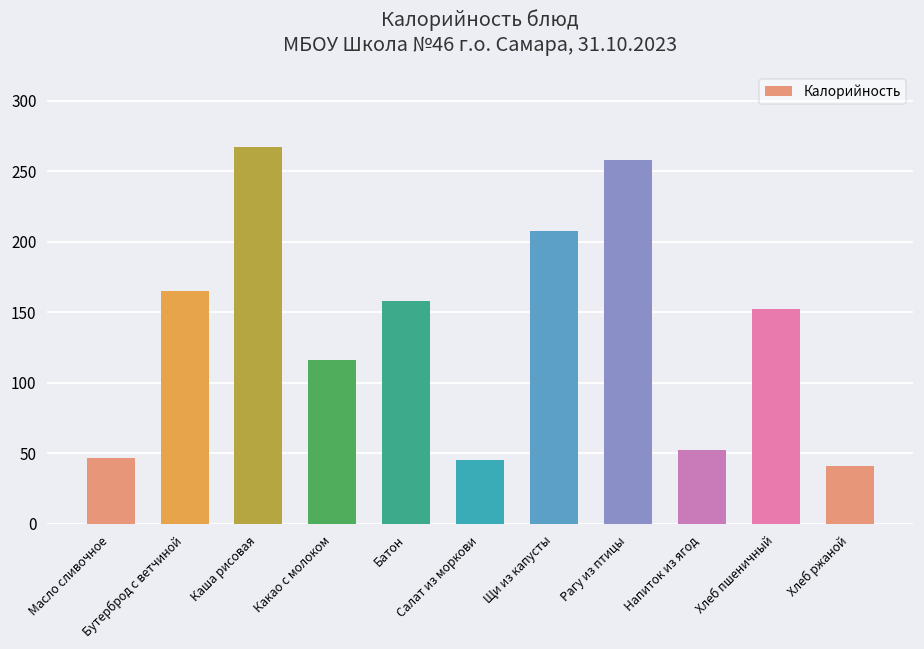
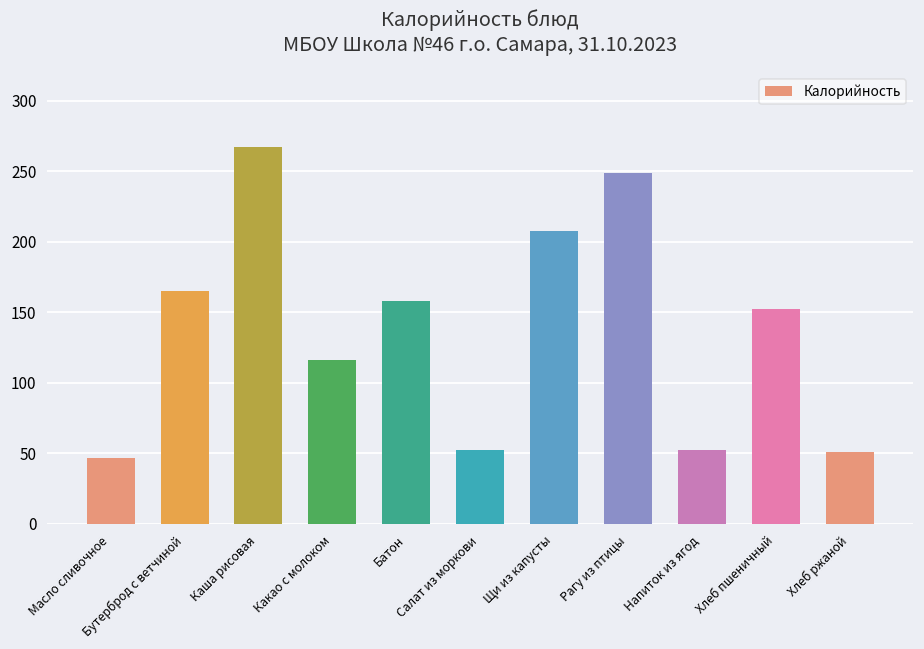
  {
    "Масло сливочное": 47,
    "Бутерброд с ветчиной": 165,
    "Каша рисовая": 267,
    "Какао с молоком": 116,
    "Батон": 158,
-   "Салат из моркови": 45,
+   "Салат из моркови": 52,
    "Щи из капусты": 208,
-   "Рагу из птицы": 258,
+   "Рагу из птицы": 249,
    "Напиток из ягод": 52,
    "Хлеб пшеничный": 152,
-   "Хлеб ржаной": 41
+   "Хлеб ржаной": 51
  }
